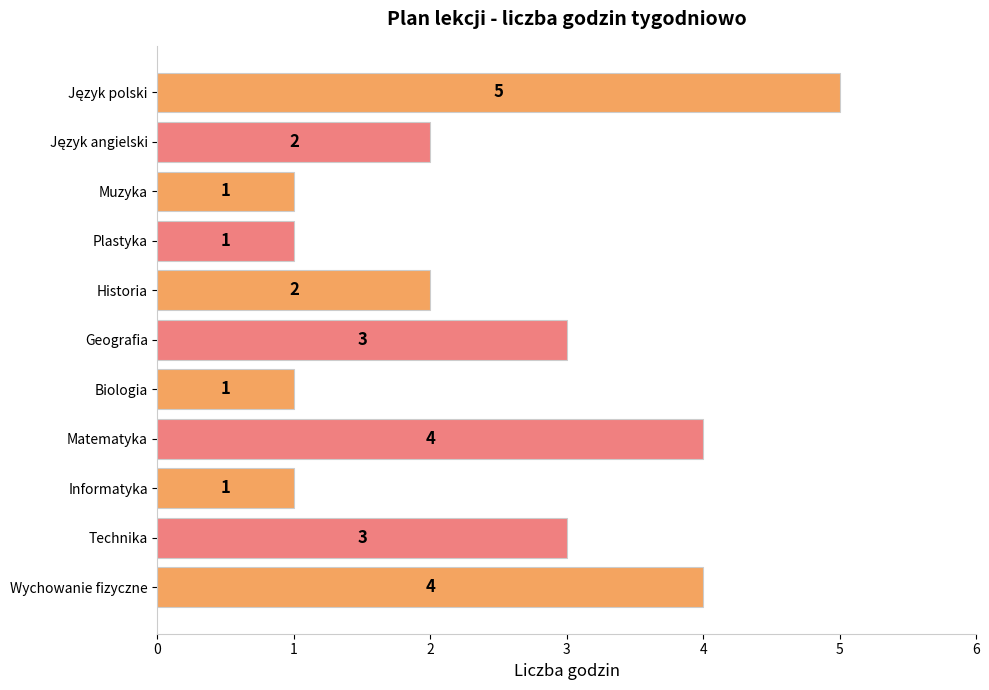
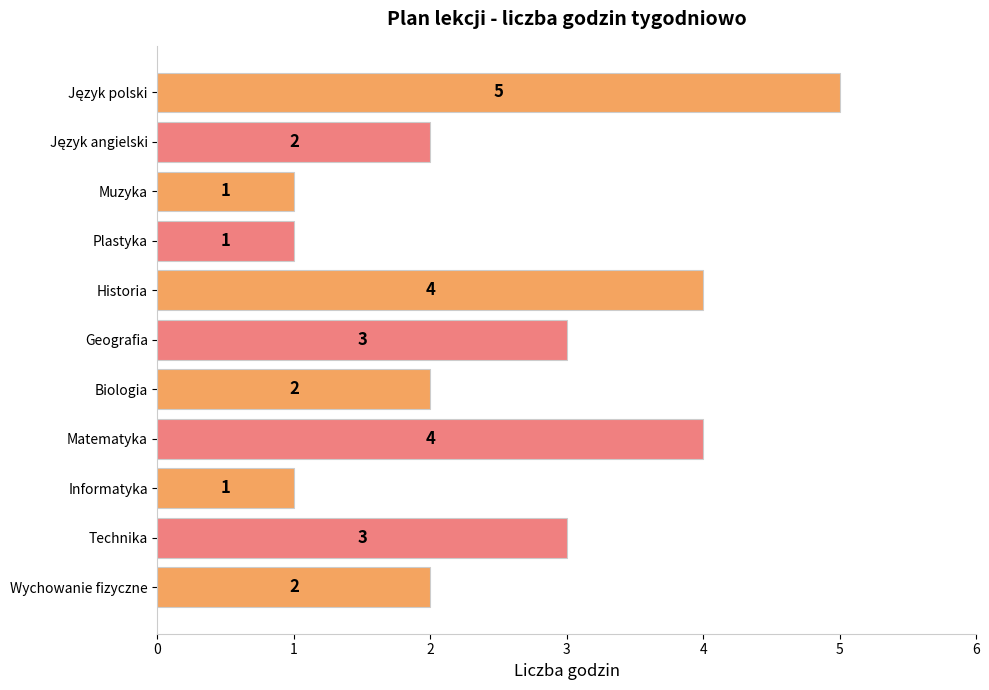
  {
    "Język polski": 5,
    "Język angielski": 2,
    "Muzyka": 1,
    "Plastyka": 1,
-   "Historia": 2,
+   "Historia": 4,
    "Geografia": 3,
-   "Biologia": 1,
+   "Biologia": 2,
    "Matematyka": 4,
    "Informatyka": 1,
    "Technika": 3,
-   "Wychowanie fizyczne": 4
+   "Wychowanie fizyczne": 2
  }
